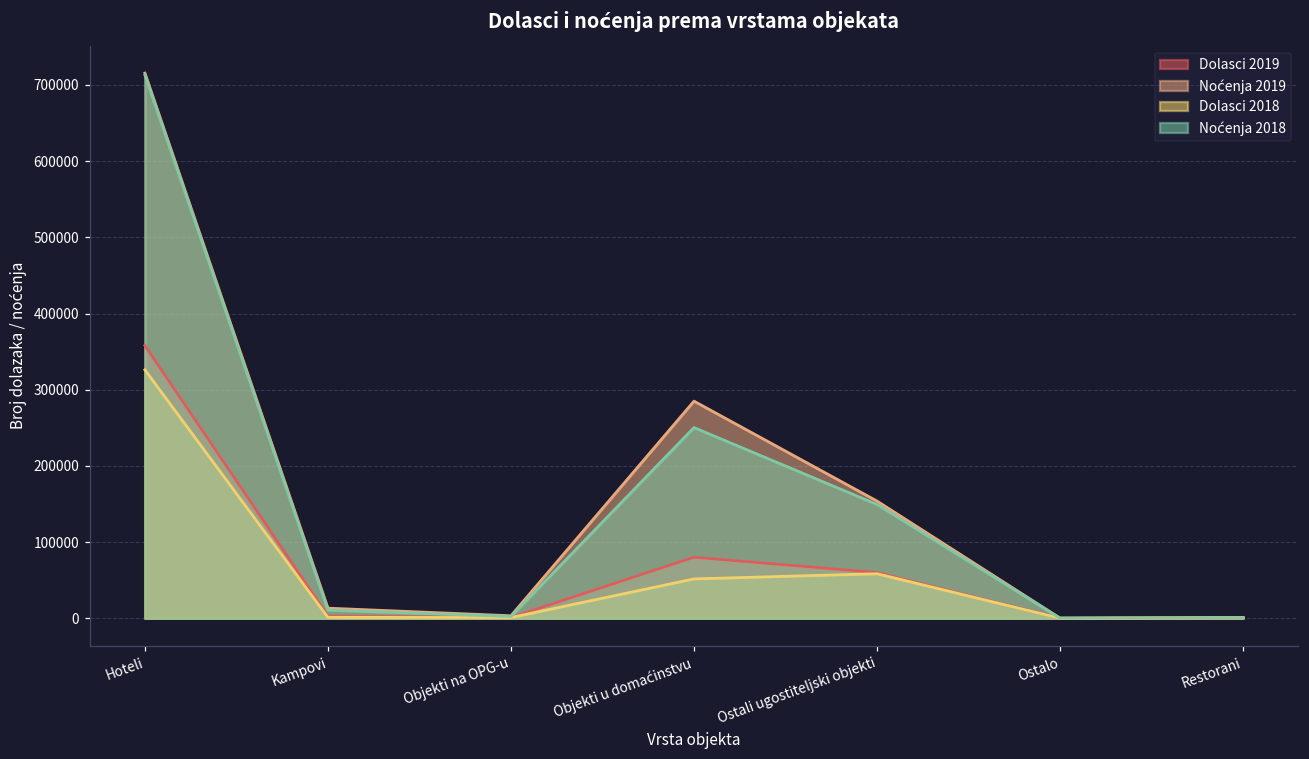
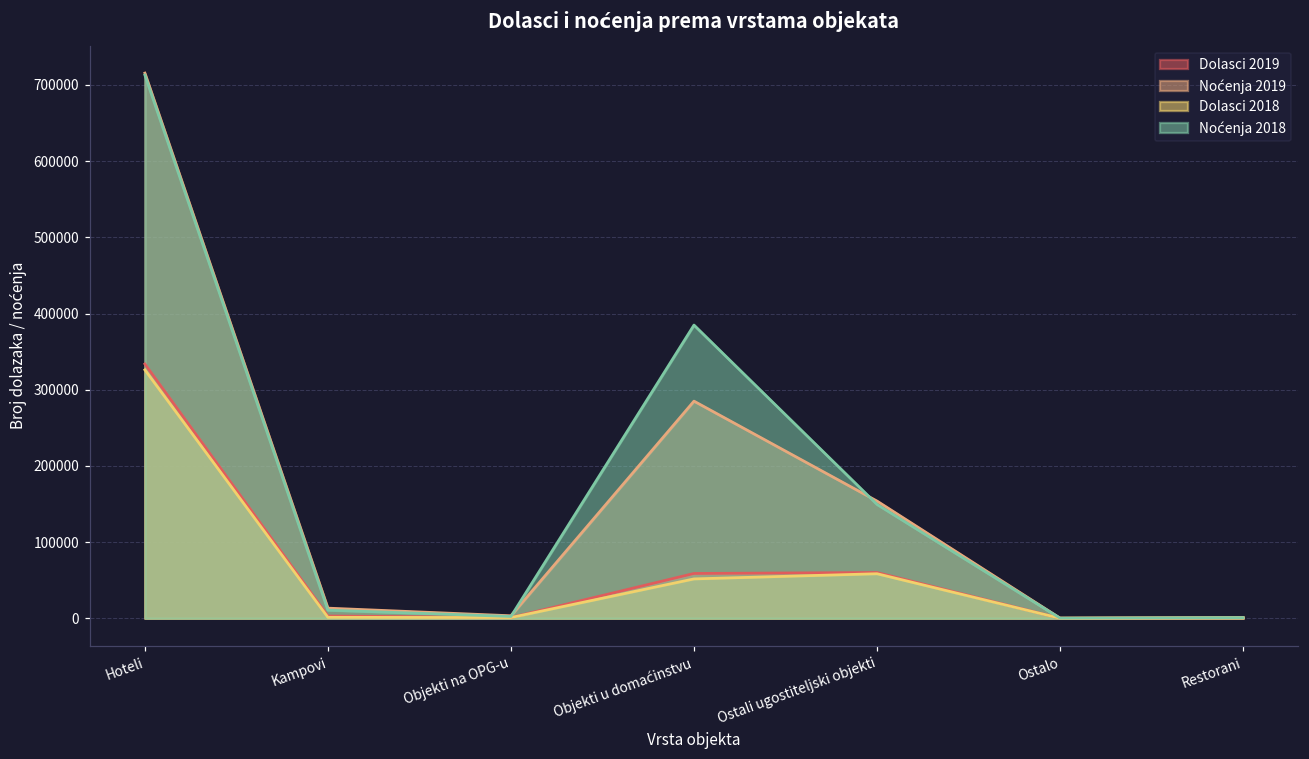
  {
    "Dolasci 2019": {
-     "Hoteli": 360000,
-     "Objekti u domaćinstvu": 80000
+     "Hoteli": 330000,
+     "Objekti u domaćinstvu": 60000
    },
    "Noćenja 2018": {
-     "Objekti u domaćinstvu": 250000,
+     "Objekti u domaćinstvu": 380000,
      "Ostali ugostiteljski objekti": 150000
    }
  }
